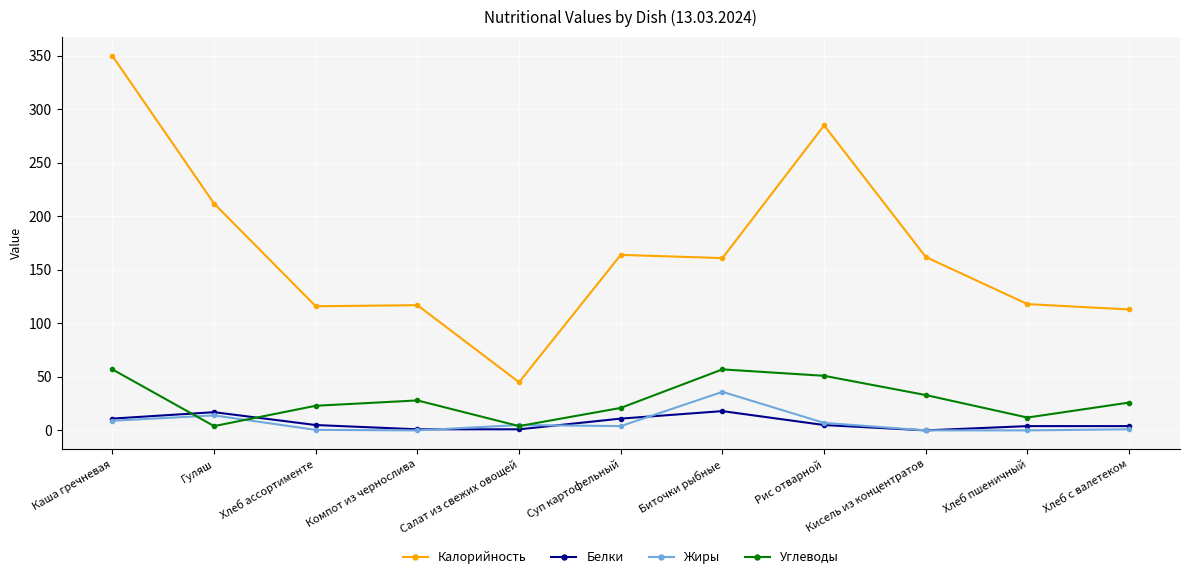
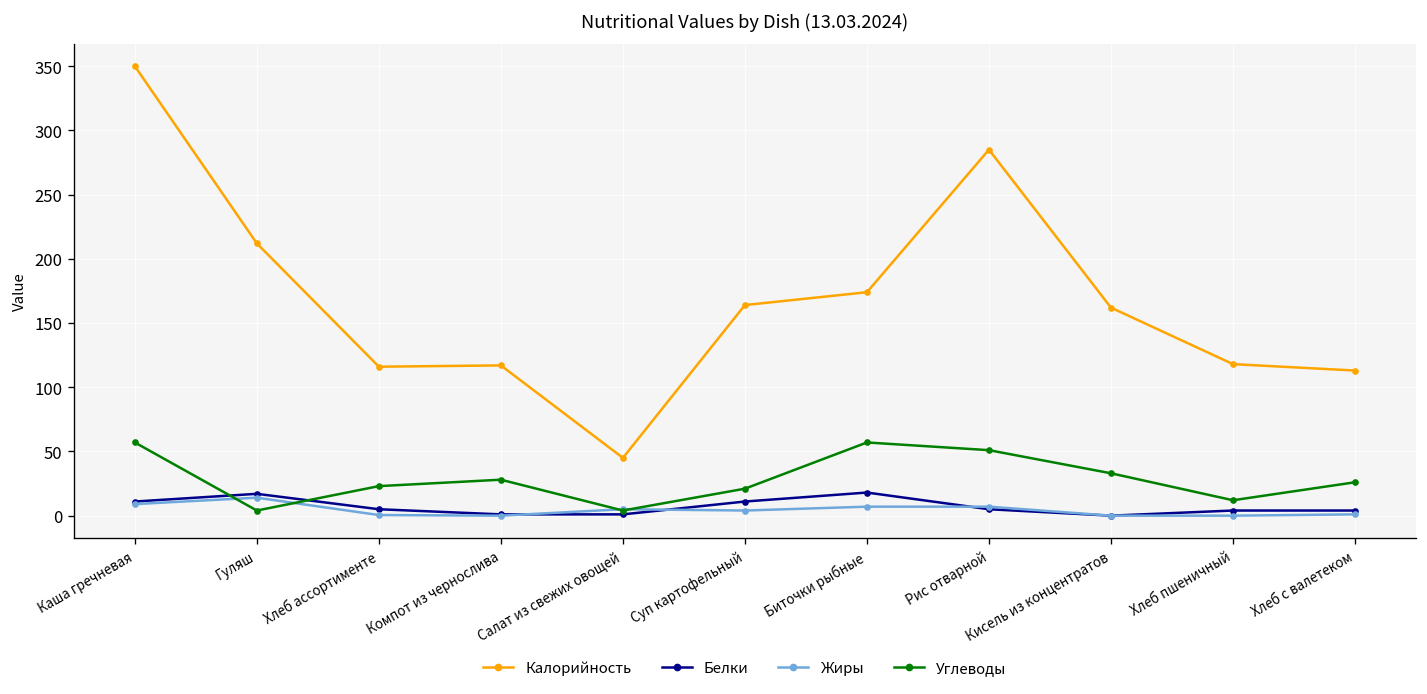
  {
    "Калорийность": {
      "Каша гречневая": 350,
      "Гуляш": 212,
      "Хлеб ассортименте": 116,
      "Компот из чернослива": 117,
      "Салат из свежих овощей": 45,
      "Суп картофельный": 164,
-     "Биточки рыбные": 161,
+     "Биточки рыбные": 174,
      "Рис отварной": 285,
      "Кисель из концентратов": 162,
      "Хлеб пшеничный": 118,
      "Хлеб с валетеком": 113
    },
    "Белки": {
      "Гуляш": 17,
      "Хлеб ассортименте": 5,
      "Салат из свежих овощей": 1,
      "Суп картофельный": 11,
      "Биточки рыбные": 18,
      "Хлеб пшеничный": 4,
      "Хлеб с валетеком": 4
    },
    "Жиры": {
      "Гуляш": 14,
      "Хлеб ассортименте": 0,
      "Суп картофельный": 4,
-     "Биточки рыбные": 36,
+     "Биточки рыбные": 7,
      "Хлеб пшеничный": 0,
      "Хлеб с валетеком": 1
    },
    "Углеводы": {
      "Каша гречневая": 57,
      "Гуляш": 4,
      "Хлеб ассортименте": 23,
      "Компот из чернослива": 28,
      "Суп картофельный": 21,
      "Биточки рыбные": 57,
      "Рис отварной": 51,
      "Кисель из концентратов": 33,
      "Хлеб пшеничный": 12,
      "Хлеб с валетеком": 26
    }
  }
